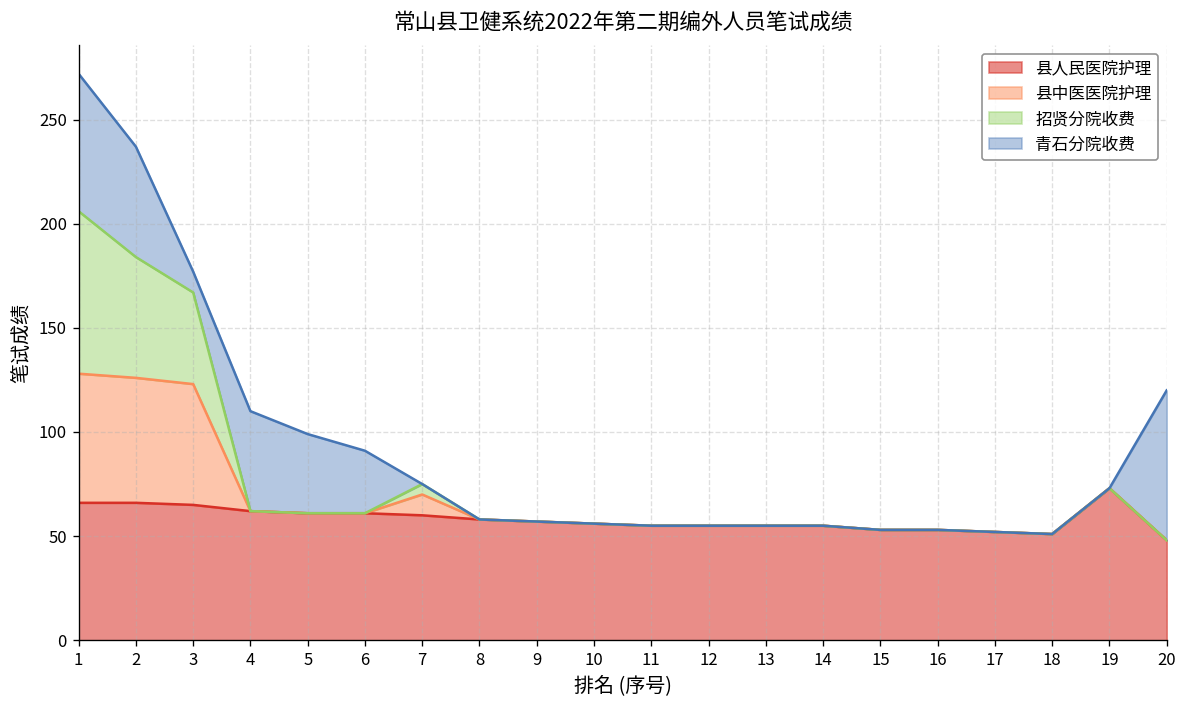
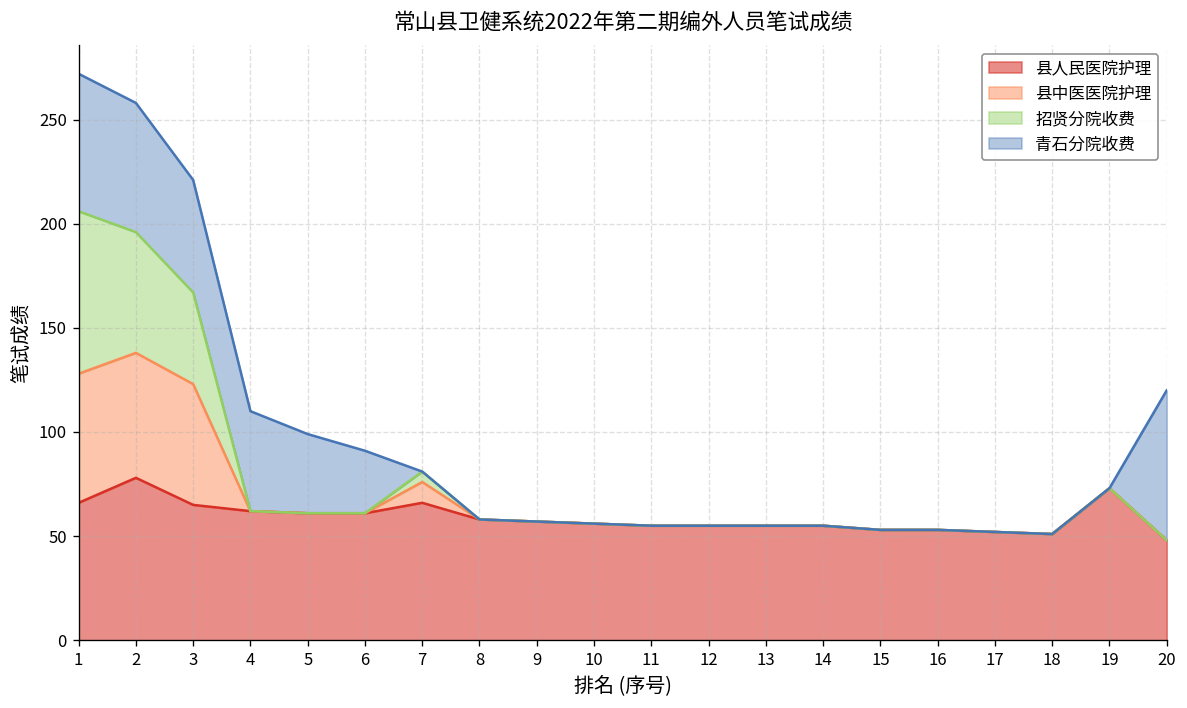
  {
    "县人民医院护理": {
      "1": 66,
-     "2": 66,
+     "2": 78,
      "3": 65,
-     "7": 60
+     "7": 66
    },
    "县中医医院护理": {
      "1": 62,
      "2": 60,
      "3": 58,
      "7": 10
    },
    "招贤分院收费": {
      "1": 78,
      "2": 58,
      "3": 44
    },
    "青石分院收费": {
      "1": 66,
-     "2": 53,
-     "3": 10,
+     "2": 62,
+     "3": 54,
      "4": 48,
      "5": 38,
      "6": 30,
      "20": 72
    }
  }
